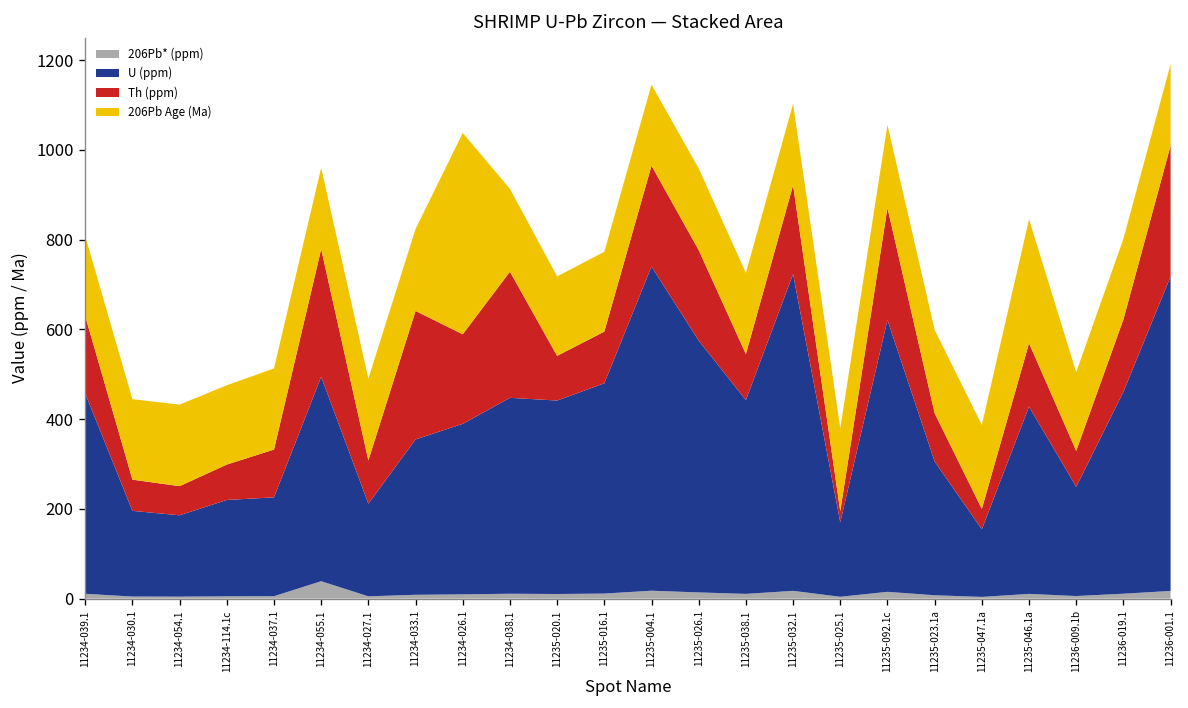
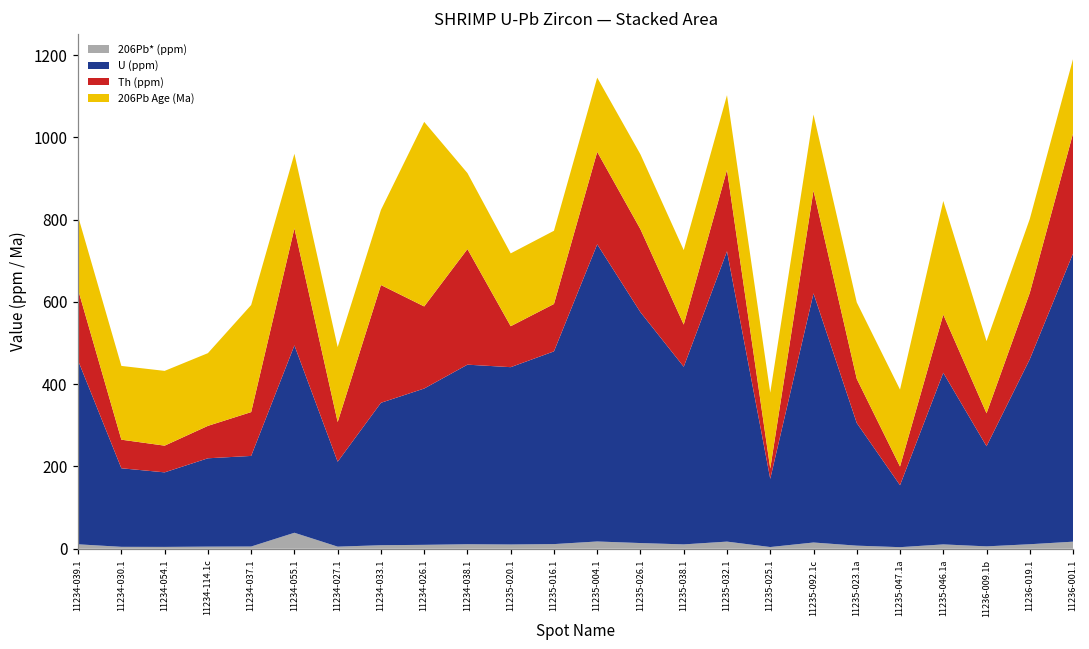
  {
    "206Pb Age (Ma)": {
      "11234-039.1": 180,
      "11234-030.1": 180,
      "11234-054.1": 180,
      "11234-114.1c": 180,
-     "11234-037.1": 180,
+     "11234-037.1": 260,
      "11234-055.1": 180,
      "11234-027.1": 180,
      "11234-033.1": 180,
      "11234-026.1": 450,
      "11234-038.1": 180,
      "11235-020.1": 180,
      "11235-016.1": 180,
      "11235-004.1": 180,
      "11235-026.1": 180,
      "11235-038.1": 180,
      "11235-032.1": 180,
      "11235-025.1": 180,
      "11235-092.1c": 180,
      "11235-023.1a": 190,
      "11235-047.1a": 190,
      "11235-046.1a": 280,
      "11236-009.1b": 180,
      "11236-019.1": 180,
      "11236-001.1": 180
    }
  }
